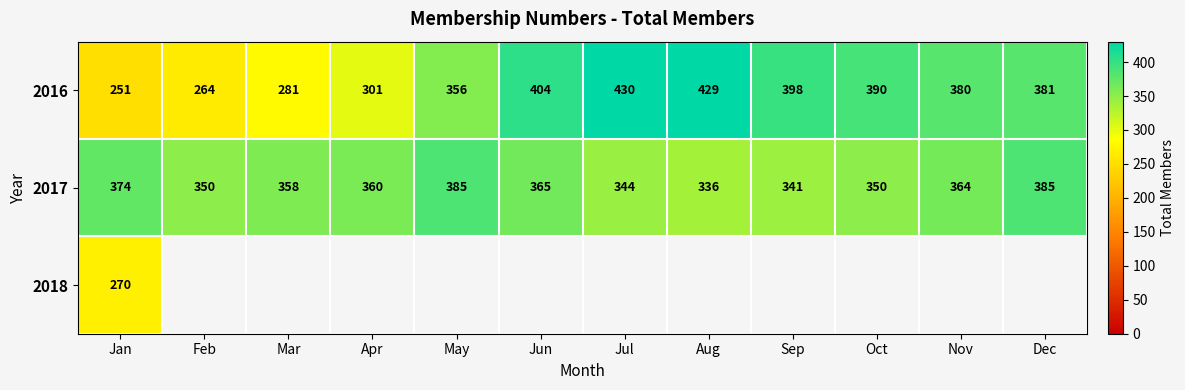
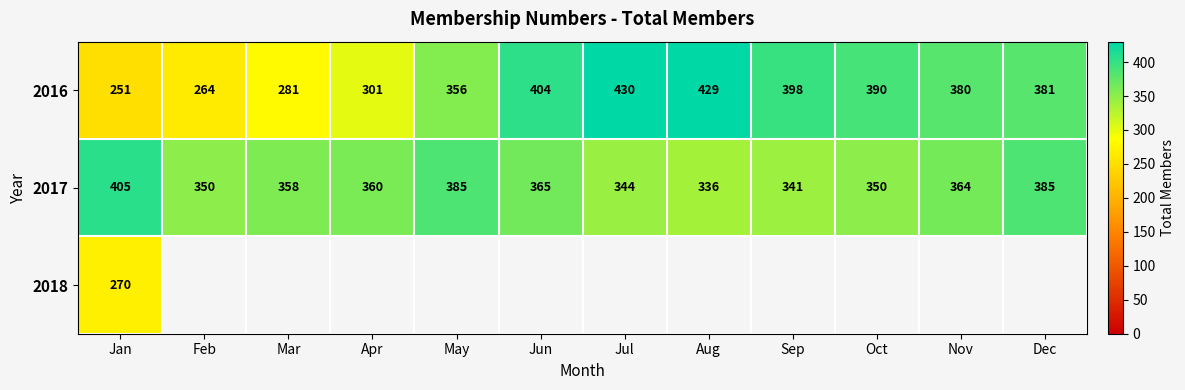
  {
    "2016": {
      "Jan": 251,
      "Feb": 264,
      "Mar": 281,
      "Apr": 301,
      "May": 356,
      "Jun": 404,
      "Jul": 430,
      "Aug": 429,
      "Sep": 398,
      "Oct": 390,
      "Nov": 380,
      "Dec": 381
    },
    "2017": {
-     "Jan": 374,
+     "Jan": 405,
      "Feb": 350,
      "Mar": 358,
      "Apr": 360,
      "May": 385,
      "Jun": 365,
      "Jul": 344,
      "Aug": 336,
      "Sep": 341,
      "Oct": 350,
      "Nov": 364,
      "Dec": 385
    },
    "2018": {
      "Jan": 270
    }
  }
